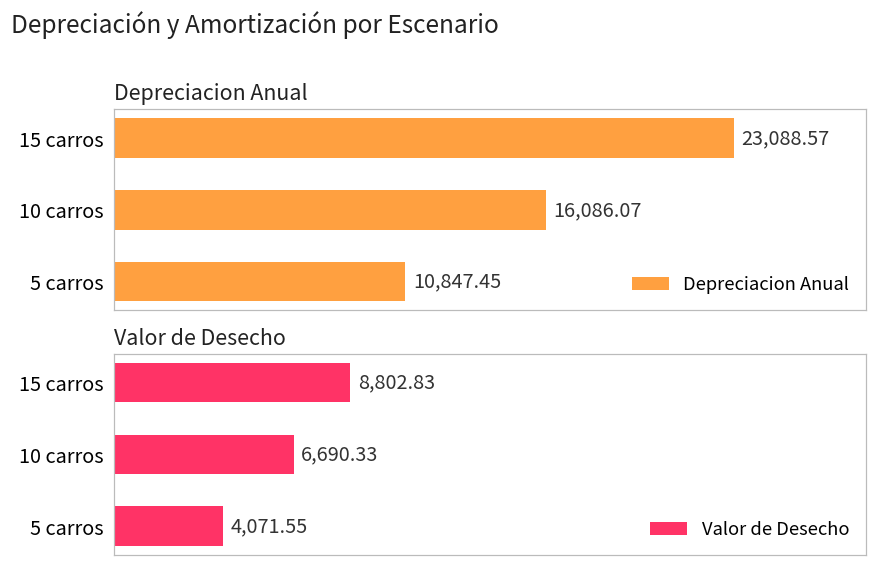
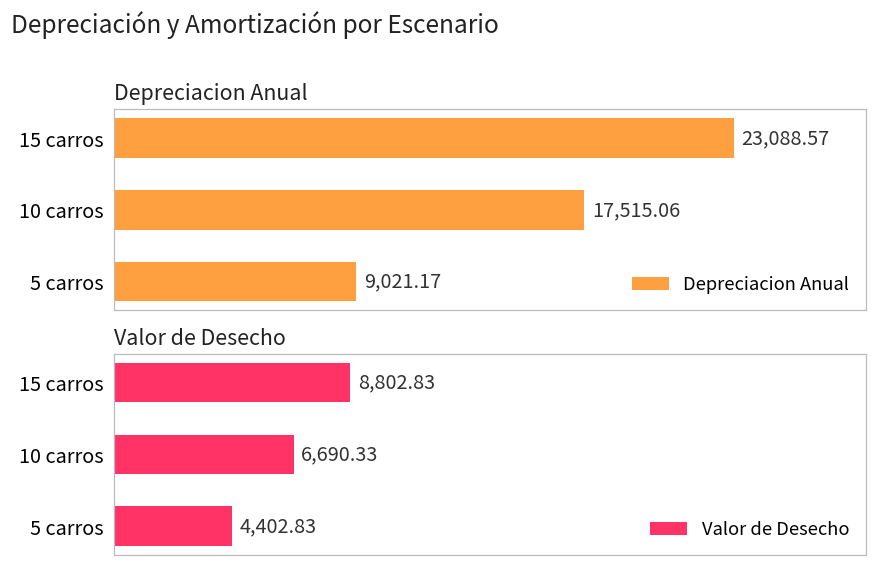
  {
    "Depreciacion Anual": {
      "15 carros": "23,088.57",
-     "10 carros": "16,086.07",
-     "5 carros": "10,847.45"
+     "10 carros": "17,515.06",
+     "5 carros": "9,021.17"
    },
    "Valor de Desecho": {
      "15 carros": "8,802.83",
      "10 carros": "6,690.33",
-     "5 carros": "4,071.55"
+     "5 carros": "4,402.83"
    }
  }
